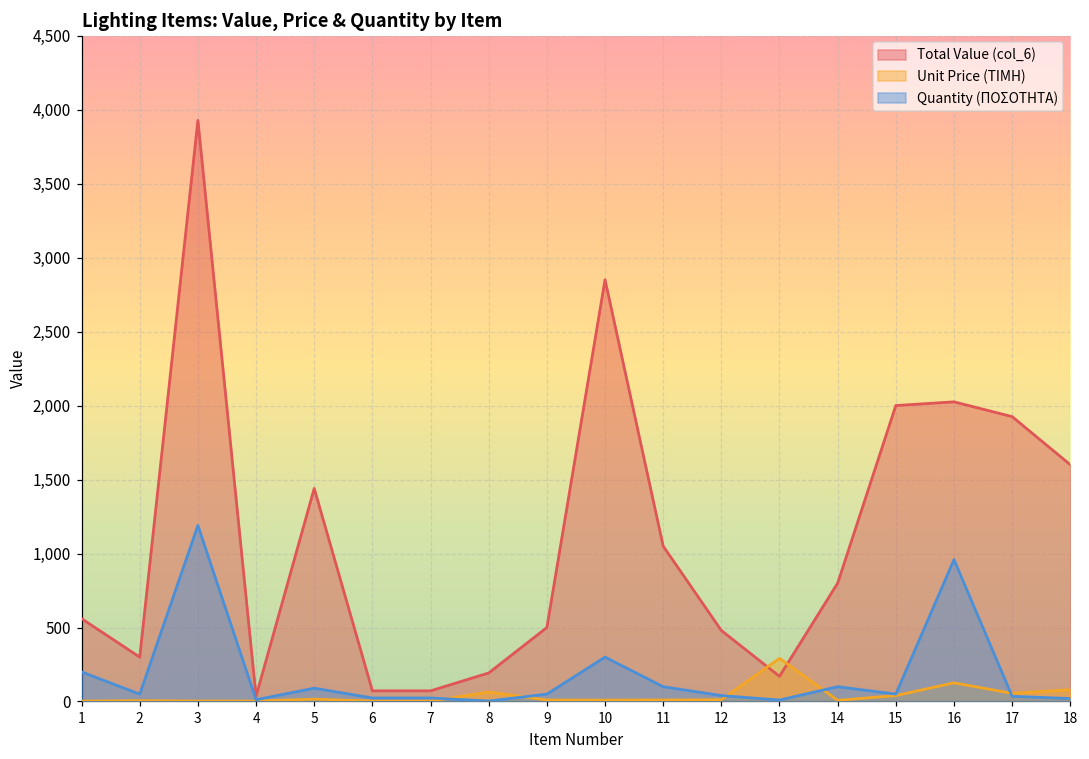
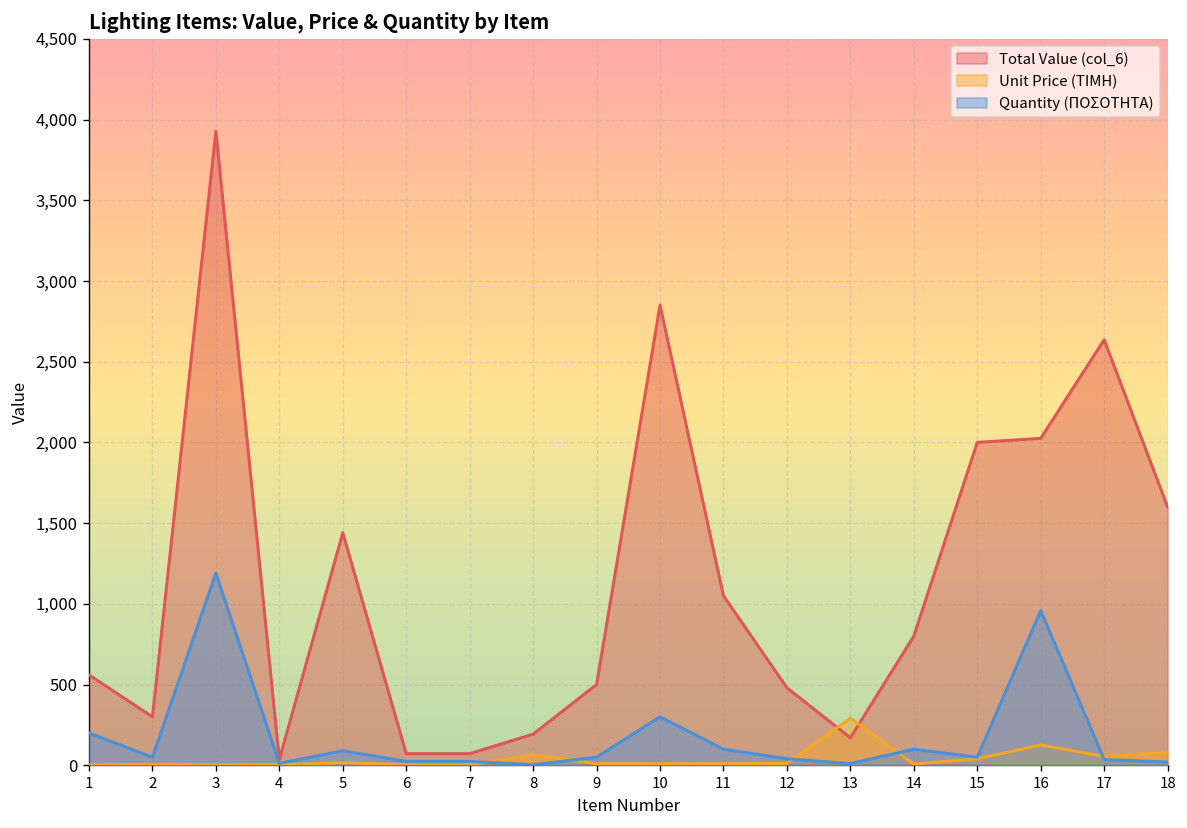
  {
    "Total Value (col_6)": {
      "1": "560",
      "2": "300",
      "3": "3,930",
      "4": "40",
      "5": "1,440",
      "6": "70",
      "7": "70",
      "8": "190",
      "9": "500",
      "10": "2,850",
      "11": "1,050",
      "12": "480",
      "13": "170",
      "14": "800",
      "15": "2,000",
      "16": "2,030",
-     "17": "1,930",
+     "17": "2,640",
      "18": "1,600"
    },
    "Unit Price (ΤΙΜΗ)": {
      "1": "0",
      "2": "10",
      "3": "0",
      "5": "20",
      "6": "0",
      "7": "0",
      "8": "60",
      "9": "10",
      "10": "10",
      "11": "10",
      "12": "10",
      "13": "290",
      "14": "10",
      "16": "130",
      "17": "60",
      "18": "80"
    },
    "Quantity (ΠΟΣΟΤΗΤΑ)": {
      "1": "200",
      "2": "50",
      "3": "1,190",
      "5": "90",
      "6": "20",
      "7": "20",
      "8": "0",
      "9": "50",
      "10": "300",
      "11": "100",
      "12": "40",
      "13": "10",
      "14": "100",
      "16": "960",
      "17": "40",
      "18": "20"
    }
  }
